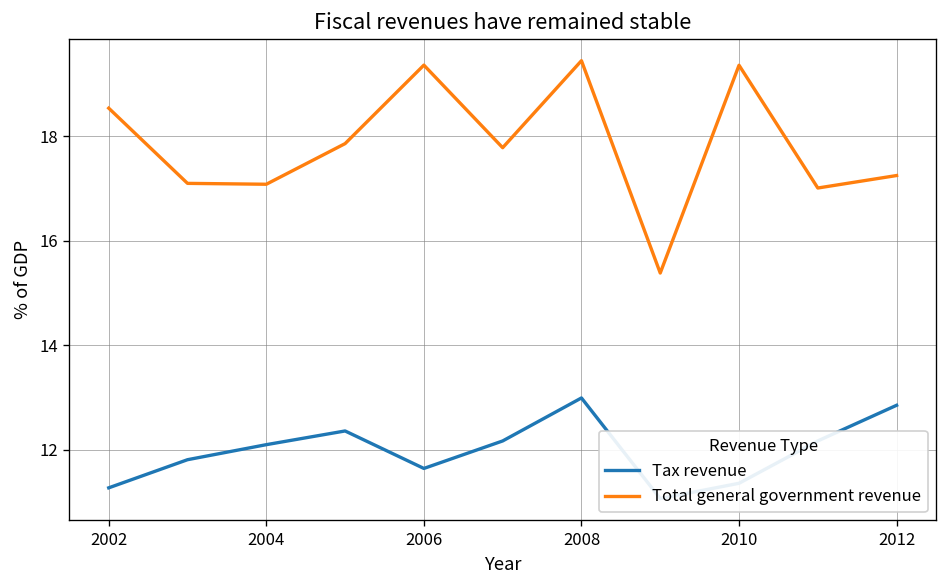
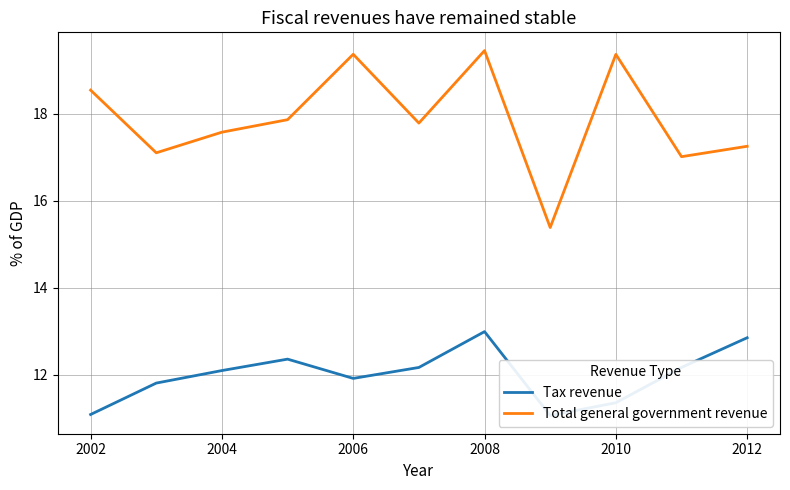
  {
    "Tax revenue": {
-     "2002": 11.3,
+     "2002": 11.1,
      "2004": 12.1,
-     "2006": 11.6,
+     "2006": 11.9,
      "2008": 13.0,
      "2012": 12.8
    },
    "Total general government revenue": {
      "2002": 18.5,
-     "2004": 17.1,
+     "2004": 17.6,
      "2006": 19.4,
      "2008": 19.4,
      "2010": 19.4,
      "2012": 17.2
    }
  }
